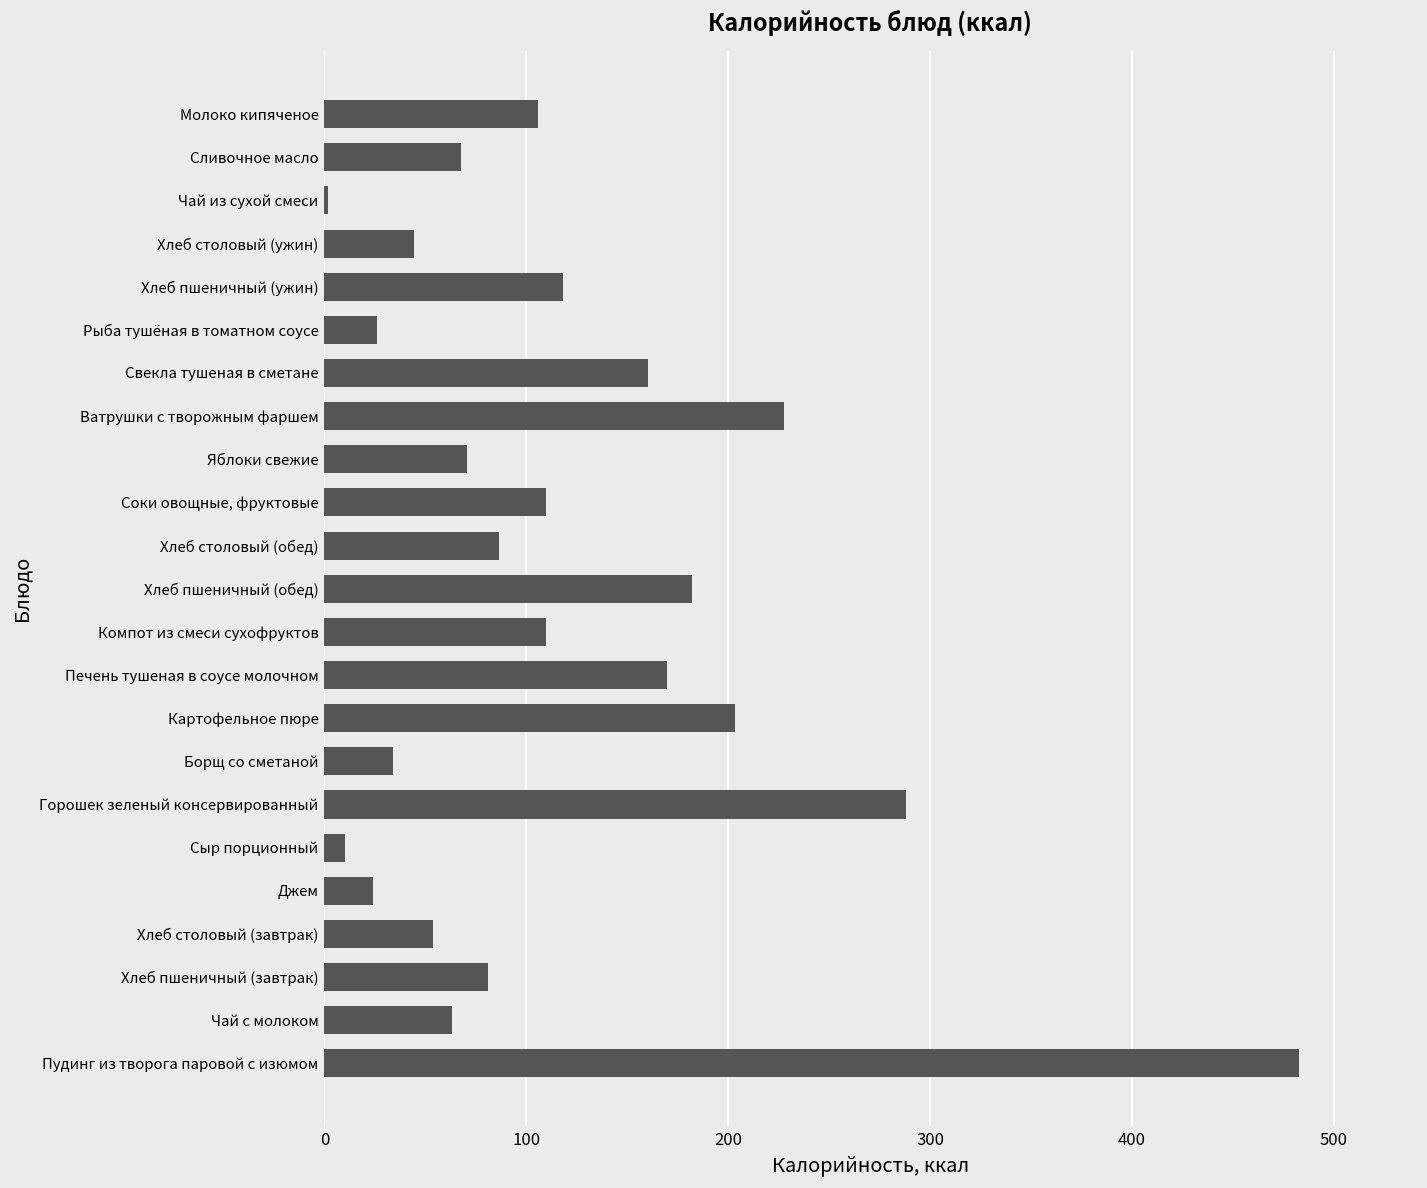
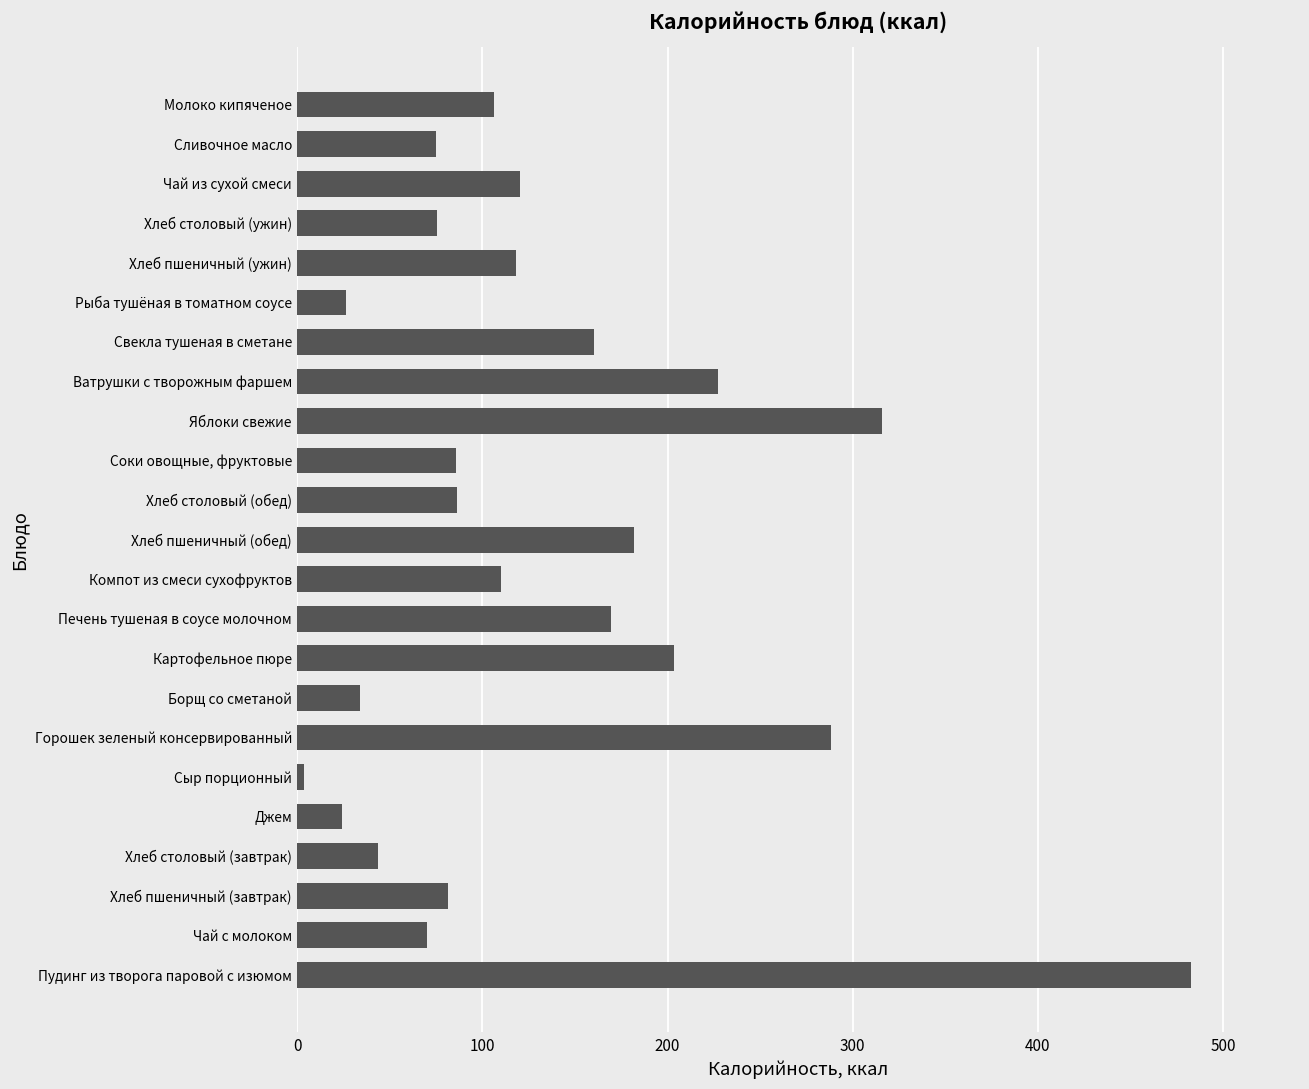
  {
    "Молоко кипяченое": 106,
-   "Сливочное масло": 68,
-   "Чай из сухой смеси": 2,
-   "Хлеб столовый (ужин)": 45,
+   "Сливочное масло": 75,
+   "Чай из сухой смеси": 120,
+   "Хлеб столовый (ужин)": 76,
    "Хлеб пшеничный (ужин)": 118,
    "Рыба тушёная в томатном соусе": 26,
    "Свекла тушеная в сметане": 160,
    "Ватрушки с творожным фаршем": 227,
-   "Яблоки свежие": 71,
-   "Соки овощные, фруктовые": 110,
+   "Яблоки свежие": 316,
+   "Соки овощные, фруктовые": 86,
    "Хлеб столовый (обед)": 86,
    "Хлеб пшеничный (обед)": 182,
    "Компот из смеси сухофруктов": 110,
    "Печень тушеная в соусе молочном": 170,
    "Картофельное пюре": 203,
    "Борщ со сметаной": 34,
    "Горошек зеленый консервированный": 288,
-   "Сыр порционный": 10,
+   "Сыр порционный": 4,
    "Джем": 24,
-   "Хлеб столовый (завтрак)": 54,
+   "Хлеб столовый (завтрак)": 44,
    "Хлеб пшеничный (завтрак)": 81,
-   "Чай с молоком": 63,
+   "Чай с молоком": 70,
    "Пудинг из творога паровой с изюмом": 483
  }
